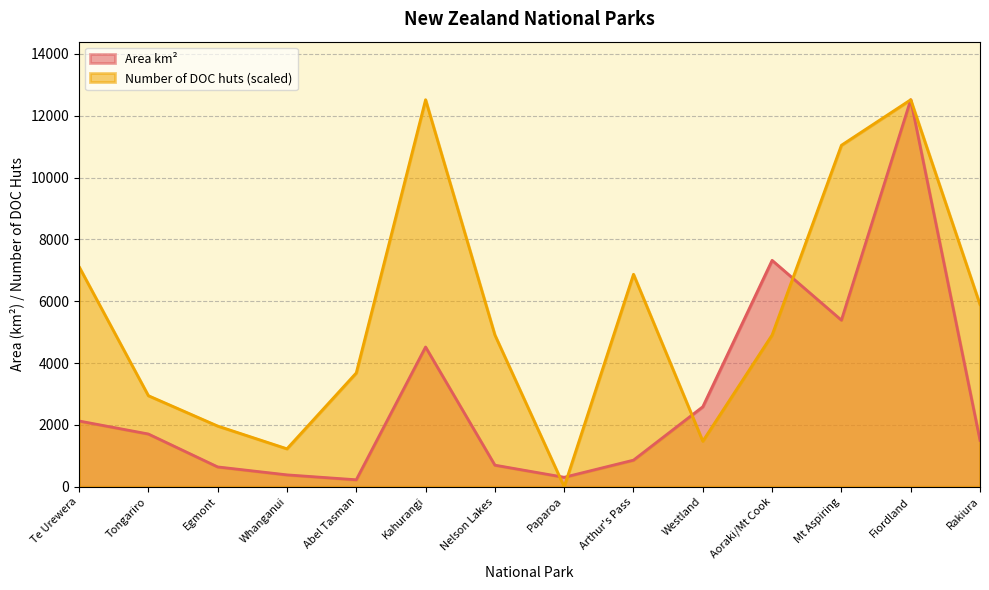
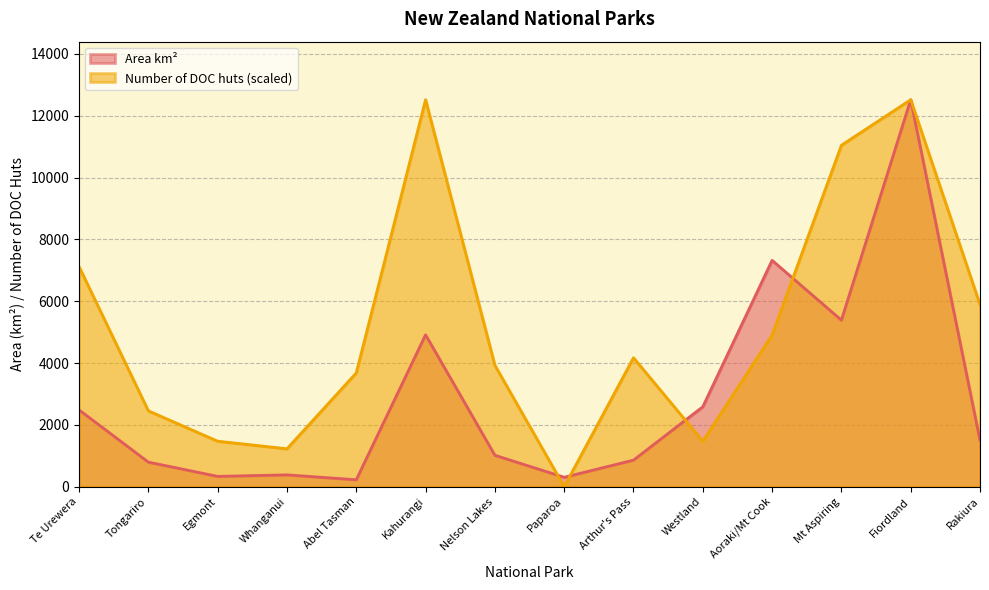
  {
    "Area km²": {
-     "Te Urewera": 2100,
-     "Tongariro": 1700,
-     "Egmont": 600,
+     "Te Urewera": 2500,
+     "Tongariro": 800,
+     "Egmont": 300,
      "Whanganui": 400,
      "Abel Tasman": 200,
-     "Kahurangi": 4500,
-     "Nelson Lakes": 700,
+     "Kahurangi": 4900,
+     "Nelson Lakes": 1000,
      "Paparoa": 300,
      "Arthur's Pass": 900,
      "Westland": 2600,
      "Aoraki/Mt Cook": 7300,
      "Mt Aspiring": 5400,
      "Rakiura": 1500
    },
    "Number of DOC huts (scaled)": {
      "Te Urewera": 7100,
-     "Tongariro": 2900,
-     "Egmont": 2000,
+     "Tongariro": 2500,
+     "Egmont": 1500,
      "Whanganui": 1200,
      "Abel Tasman": 3700,
      "Kahurangi": 12500,
-     "Nelson Lakes": 4900,
+     "Nelson Lakes": 3900,
      "Paparoa": 0,
-     "Arthur's Pass": 6900,
+     "Arthur's Pass": 4200,
      "Westland": 1500,
      "Aoraki/Mt Cook": 4900,
      "Mt Aspiring": 11000,
      "Rakiura": 5900
    }
  }
